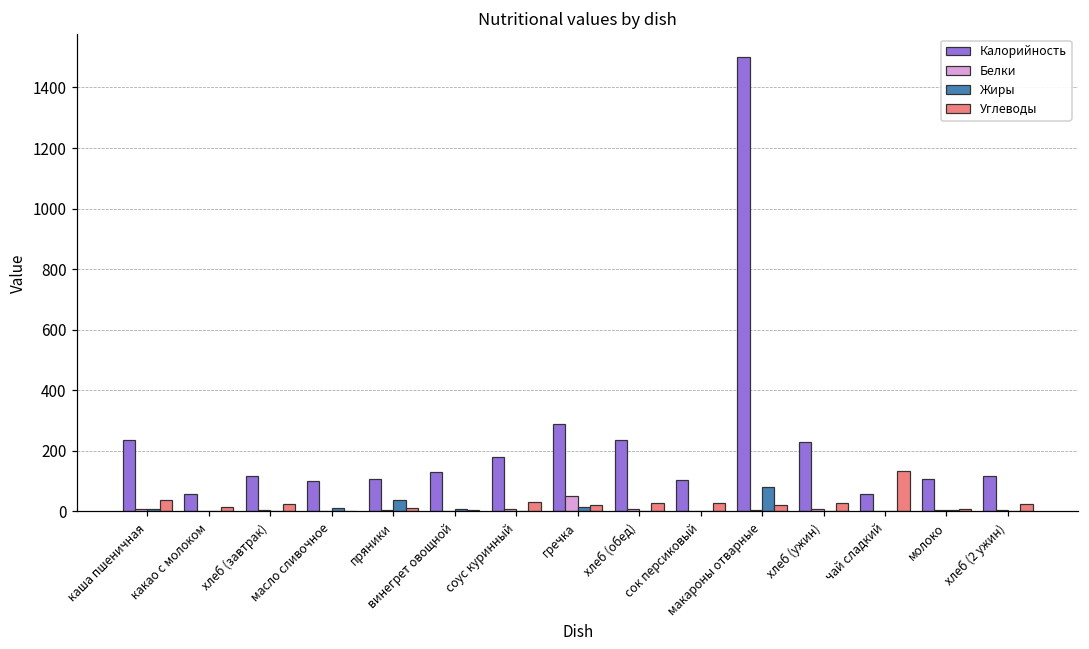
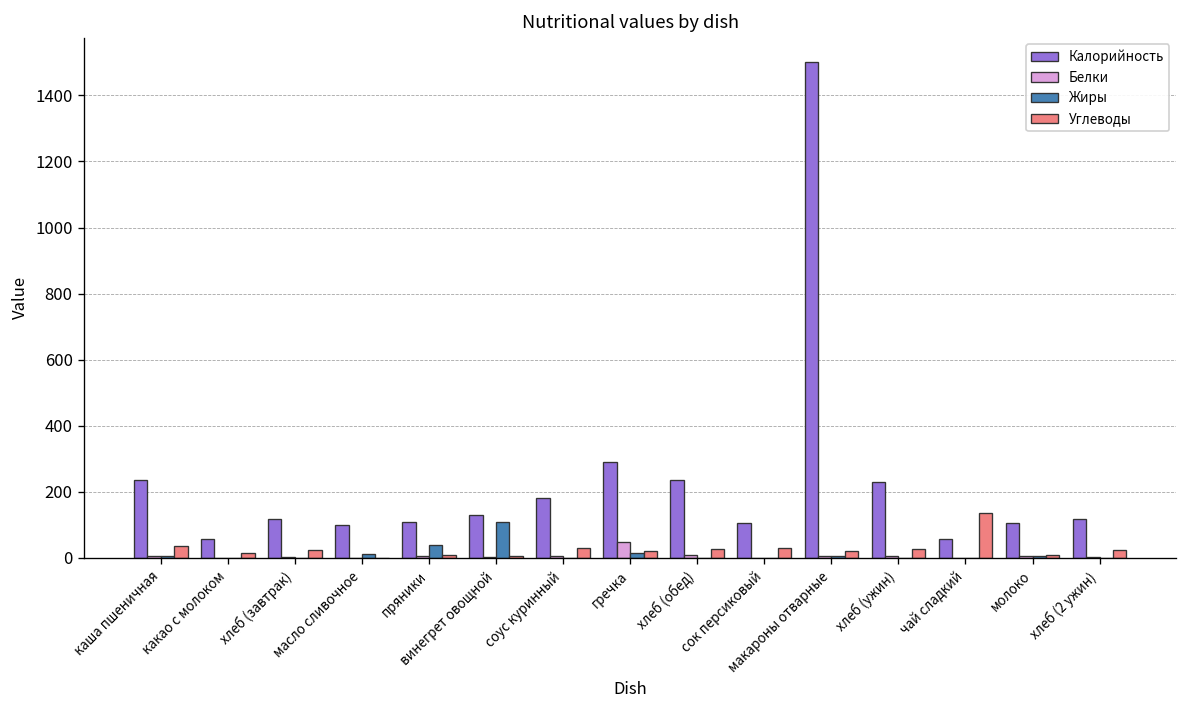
  {
    "Калорийность": {
      "каша пшеничная": 240,
      "какао с молоком": 60,
      "хлеб (завтрак)": 120,
      "масло сливочное": 100,
      "пряники": 110,
      "винегрет овощной": 130,
      "соус куринный": 180,
      "гречка": 290,
      "хлеб (обед)": 240,
      "сок персиковый": 110,
      "макароны отварные": 1500,
      "хлеб (ужин)": 230,
      "чай сладкий": 60,
      "молоко": 110,
      "хлеб (2 ужин)": 120
    },
    "Белки": {
      "какао с молоком": 0,
      "гречка": 50,
      "чай сладкий": 0
    },
    "Жиры": {
      "какао с молоком": 0,
      "хлеб (завтрак)": 0,
      "масло сливочное": 10,
      "пряники": 40,
-     "винегрет овощной": 10,
+     "винегрет овощной": 110,
      "гречка": 10,
      "хлеб (обед)": 0,
      "сок персиковый": 0,
-     "макароны отварные": 80,
+     "макароны отварные": 10,
      "хлеб (ужин)": 0,
      "чай сладкий": 0,
      "хлеб (2 ужин)": 0
    },
    "Углеводы": {
      "каша пшеничная": 40,
      "какао с молоком": 20,
      "хлеб (завтрак)": 20,
      "пряники": 10,
      "соус куринный": 30,
      "гречка": 20,
      "хлеб (обед)": 30,
      "сок персиковый": 30,
      "макароны отварные": 20,
      "хлеб (ужин)": 30,
      "чай сладкий": 140,
      "хлеб (2 ужин)": 20
    }
  }
